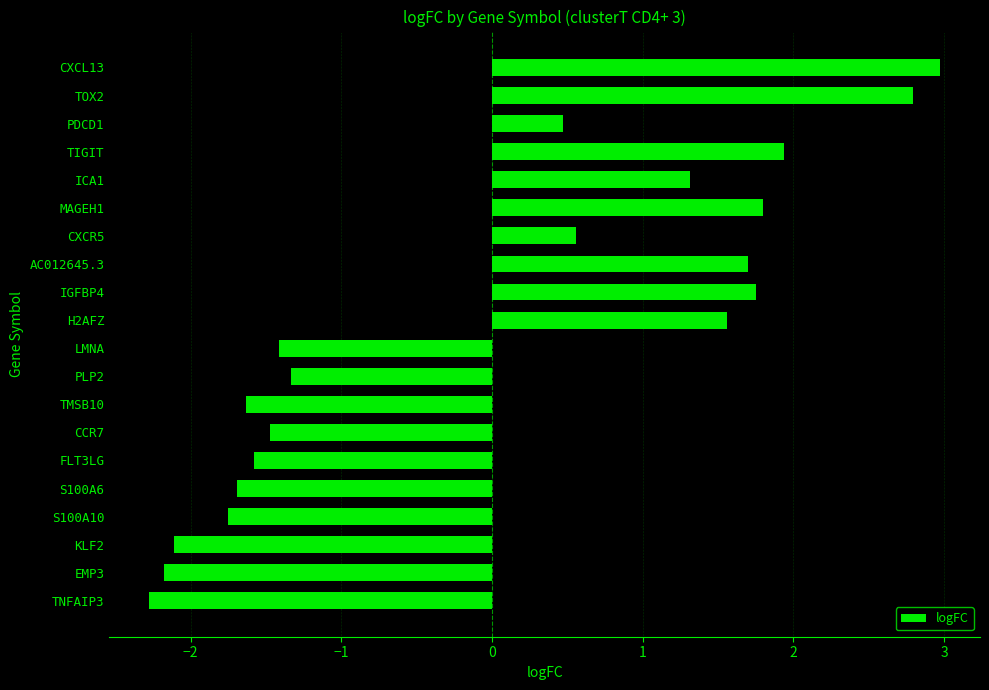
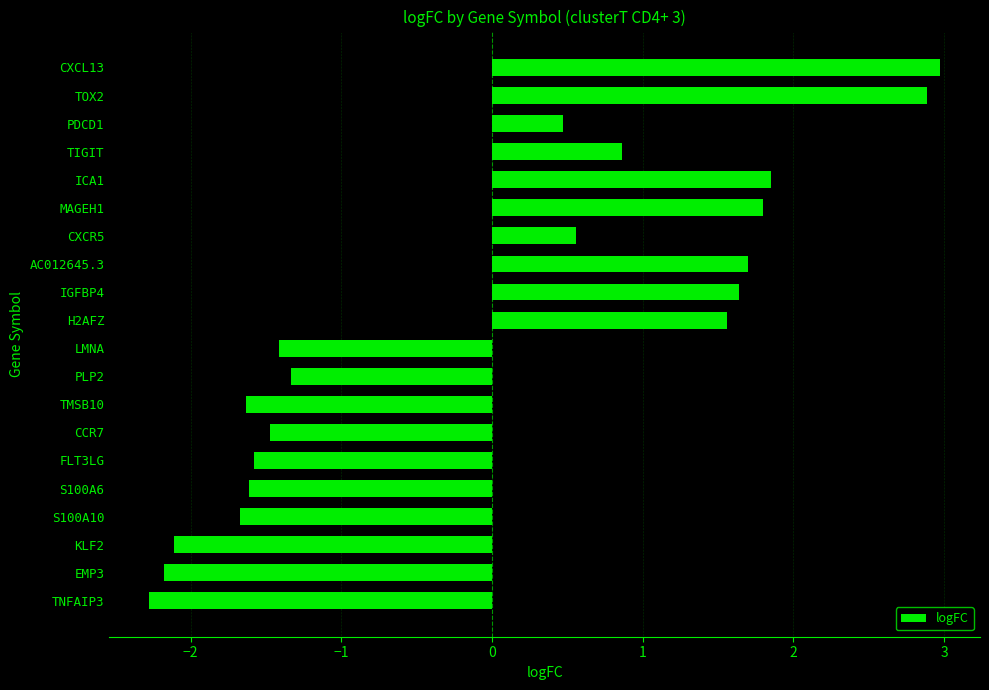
  {
    "CXCL13": 2.98,
-   "TOX2": 2.79,
+   "TOX2": 2.89,
    "PDCD1": 0.47,
-   "TIGIT": 1.94,
-   "ICA1": 1.31,
+   "TIGIT": 0.86,
+   "ICA1": 1.85,
    "MAGEH1": 1.80,
    "CXCR5": 0.56,
    "AC012645.3": 1.70,
-   "IGFBP4": 1.75,
+   "IGFBP4": 1.64,
    "H2AFZ": 1.56,
    "LMNA": -1.41,
    "PLP2": -1.33,
    "TMSB10": -1.63,
    "CCR7": -1.47,
    "FLT3LG": -1.58,
-   "S100A6": -1.69,
-   "S100A10": -1.75,
+   "S100A6": -1.61,
+   "S100A10": -1.67,
    "KLF2": -2.11,
    "EMP3": -2.17,
    "TNFAIP3": -2.28
  }
